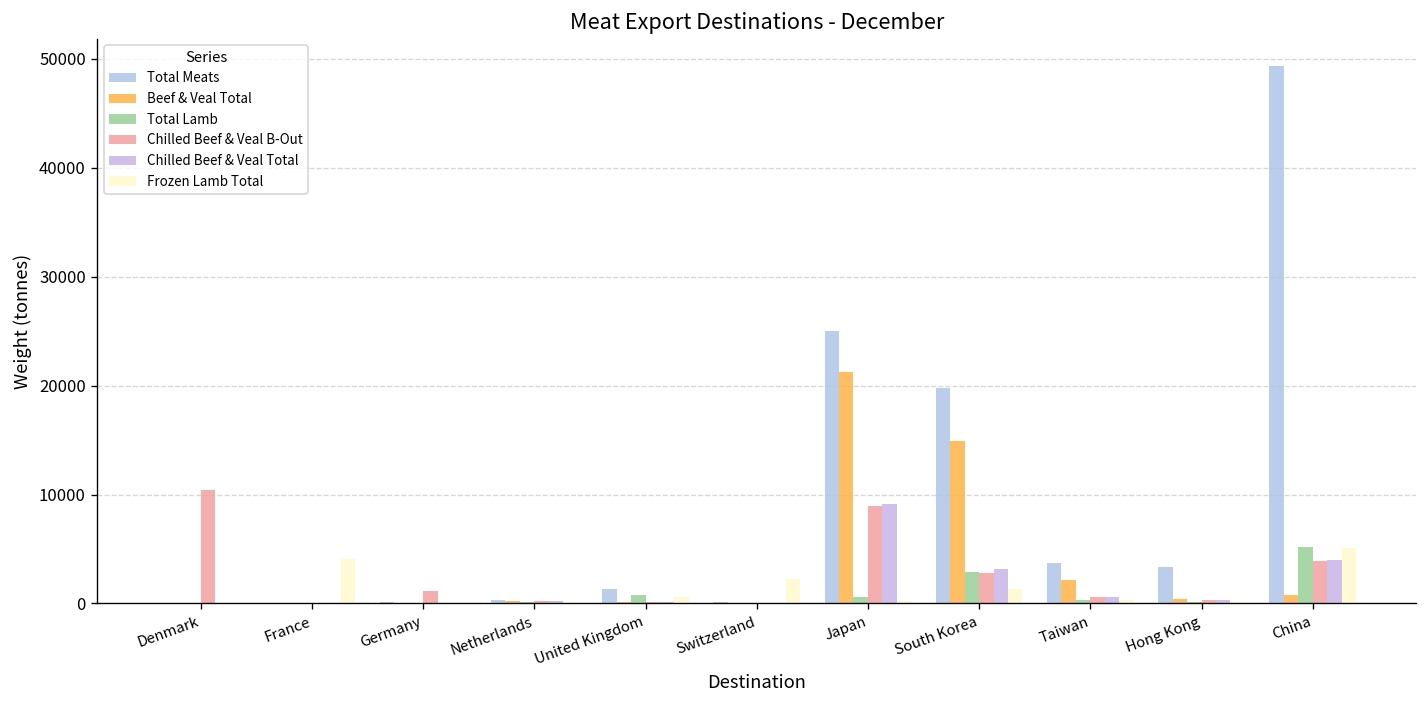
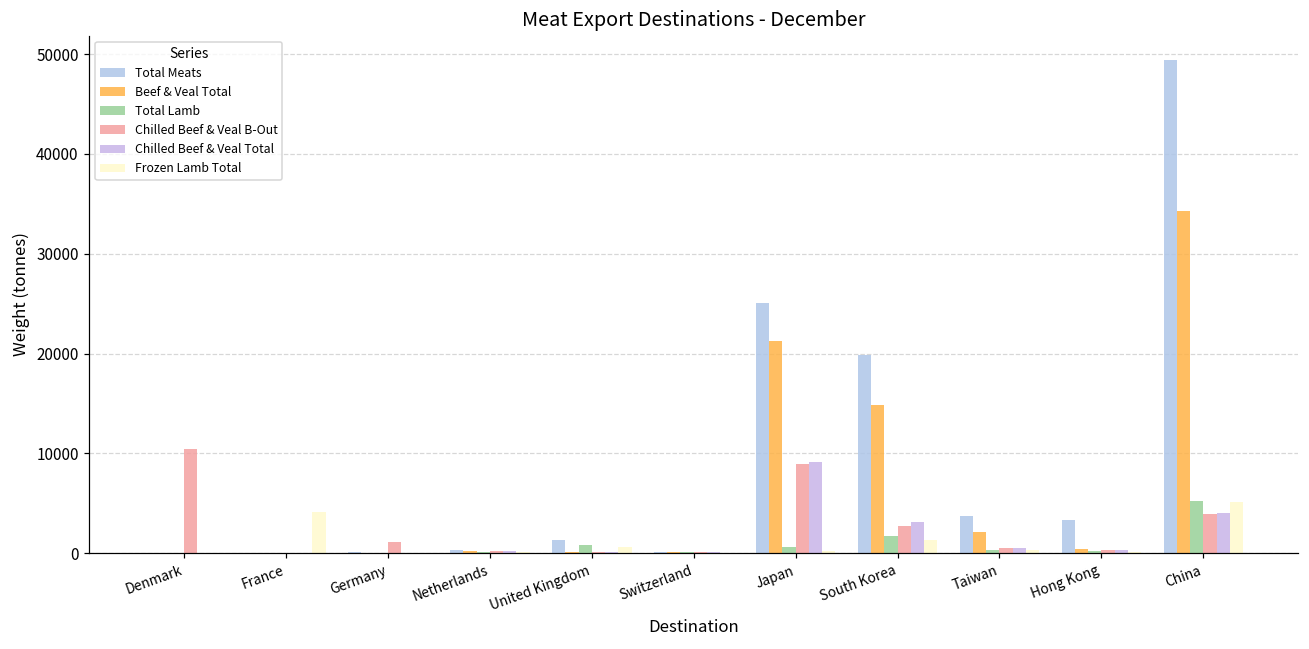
  {
    "Beef & Veal Total": {
      "Japan": 21000,
      "South Korea": 15000,
      "Taiwan": 2000,
      "Hong Kong": 0,
-     "China": 1000
+     "China": 34000
    },
    "Total Lamb": {
      "Denmark": 0,
      "United Kingdom": 1000,
      "Japan": 1000,
-     "South Korea": 3000,
+     "South Korea": 2000,
      "Taiwan": 0,
      "China": 5000
    },
    "Chilled Beef & Veal B-Out": {
      "Denmark": 10000,
      "Germany": 1000,
      "Japan": 9000,
      "South Korea": 3000,
      "Taiwan": 1000,
      "Hong Kong": 0,
      "China": 4000
    },
    "Frozen Lamb Total": {
      "Denmark": 0,
      "France": 4000,
      "United Kingdom": 1000,
-     "Switzerland": 2000,
+     "Switzerland": 0,
      "South Korea": 1000,
      "Taiwan": 0,
      "China": 5000
    }
  }
